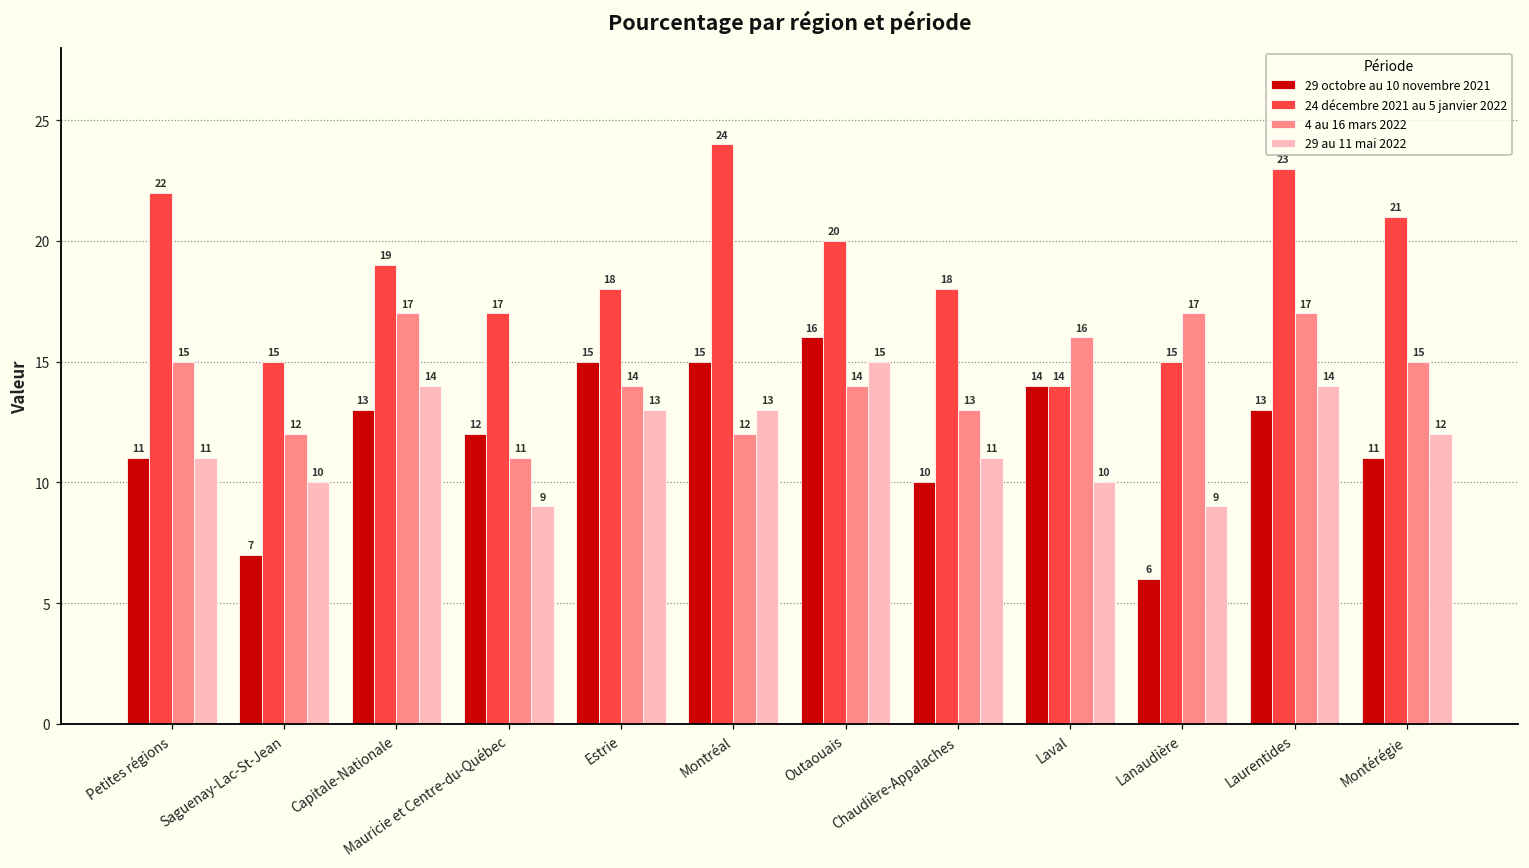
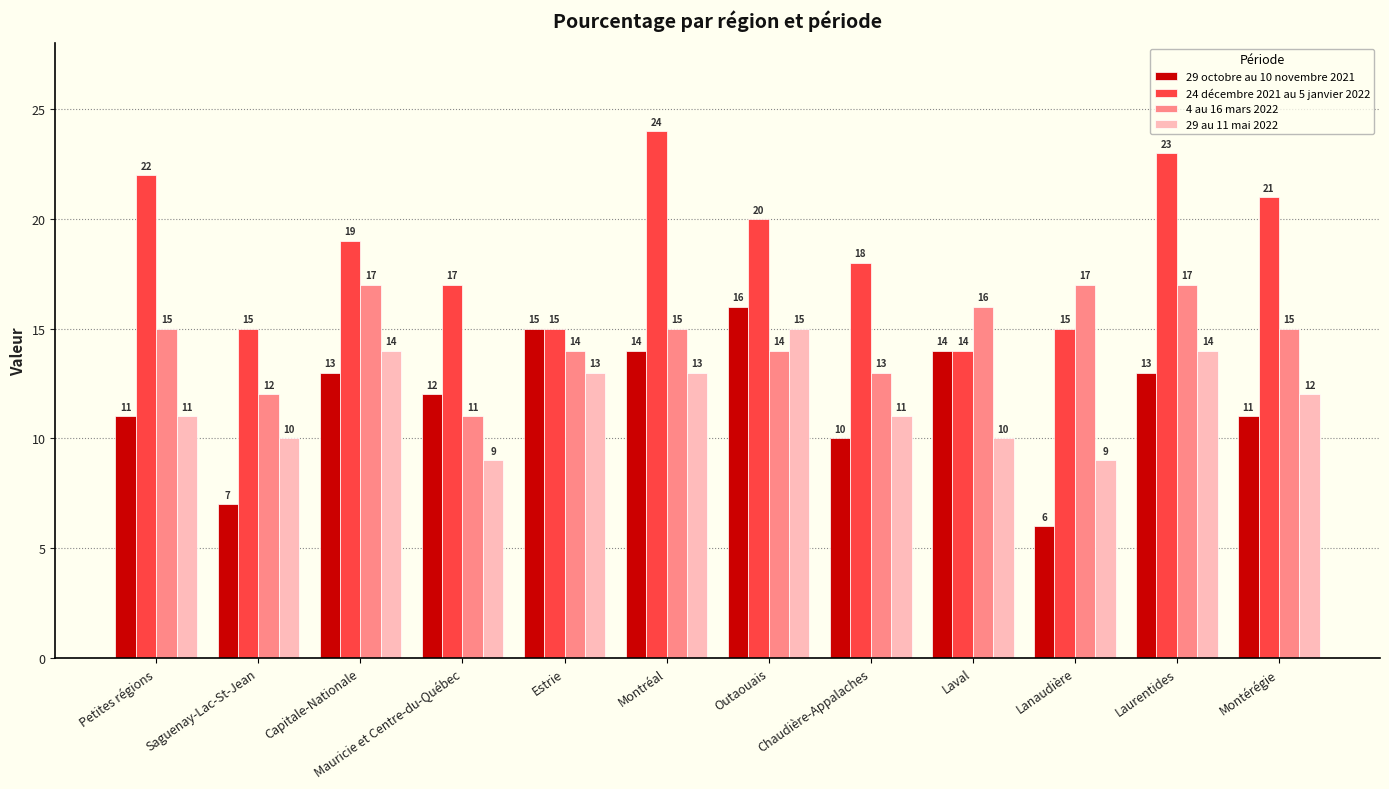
  {
    "29 octobre au 10 novembre 2021": {
      "Petites régions": 11,
      "Saguenay-Lac-St-Jean": 7,
      "Capitale-Nationale": 13,
      "Mauricie et Centre-du-Québec": 12,
      "Estrie": 15,
-     "Montréal": 15,
+     "Montréal": 14,
      "Outaouais": 16,
      "Chaudière-Appalaches": 10,
      "Laval": 14,
      "Lanaudière": 6,
      "Laurentides": 13,
      "Montérégie": 11
    },
    "24 décembre 2021 au 5 janvier 2022": {
      "Petites régions": 22,
      "Saguenay-Lac-St-Jean": 15,
      "Capitale-Nationale": 19,
      "Mauricie et Centre-du-Québec": 17,
-     "Estrie": 18,
+     "Estrie": 15,
      "Montréal": 24,
      "Outaouais": 20,
      "Chaudière-Appalaches": 18,
      "Laval": 14,
      "Lanaudière": 15,
      "Laurentides": 23,
      "Montérégie": 21
    },
    "4 au 16 mars 2022": {
      "Petites régions": 15,
      "Saguenay-Lac-St-Jean": 12,
      "Capitale-Nationale": 17,
      "Mauricie et Centre-du-Québec": 11,
      "Estrie": 14,
-     "Montréal": 12,
+     "Montréal": 15,
      "Outaouais": 14,
      "Chaudière-Appalaches": 13,
      "Laval": 16,
      "Lanaudière": 17,
      "Laurentides": 17,
      "Montérégie": 15
    },
    "29 au 11 mai 2022": {
      "Petites régions": 11,
      "Saguenay-Lac-St-Jean": 10,
      "Capitale-Nationale": 14,
      "Mauricie et Centre-du-Québec": 9,
      "Estrie": 13,
      "Montréal": 13,
      "Outaouais": 15,
      "Chaudière-Appalaches": 11,
      "Laval": 10,
      "Lanaudière": 9,
      "Laurentides": 14,
      "Montérégie": 12
    }
  }
